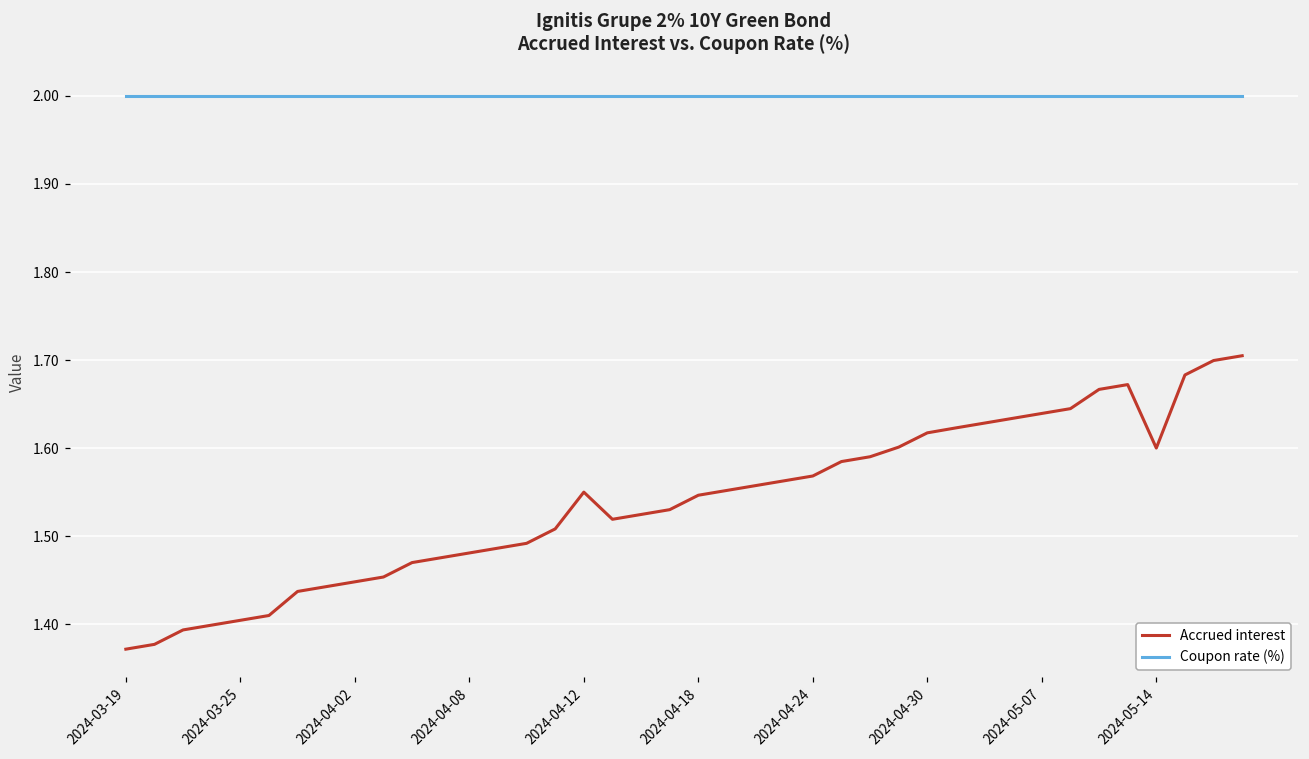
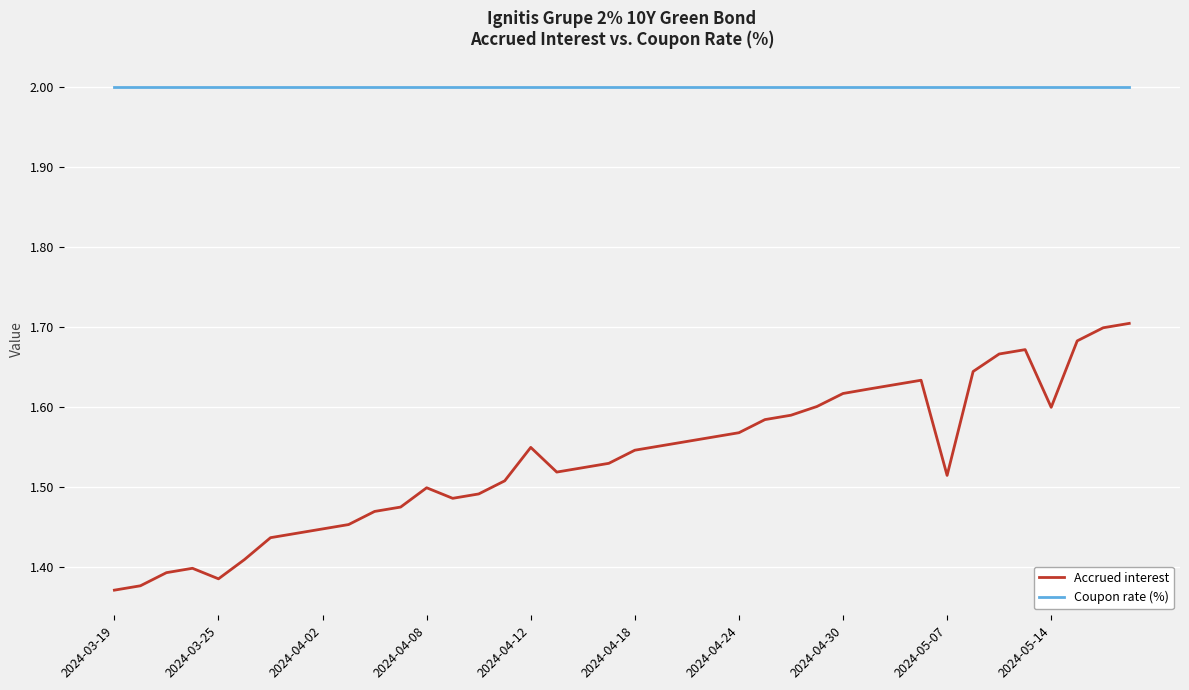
  {
    "Accrued interest": {
      "2024-03-19": 1.37,
-     "2024-03-25": 1.40,
+     "2024-03-25": 1.39,
      "2024-04-02": 1.45,
-     "2024-04-08": 1.48,
+     "2024-04-08": 1.50,
      "2024-04-12": 1.55,
      "2024-04-18": 1.55,
      "2024-04-24": 1.57,
      "2024-04-30": 1.62,
-     "2024-05-07": 1.64,
+     "2024-05-07": 1.51,
      "2024-05-14": 1.60
    },
    "Coupon rate (%)": {
      "2024-03-19": 2.00,
      "2024-03-25": 2.00,
      "2024-04-02": 2.00,
      "2024-04-08": 2.00,
      "2024-04-12": 2.00,
      "2024-04-18": 2.00,
      "2024-04-24": 2.00,
      "2024-04-30": 2.00,
      "2024-05-07": 2.00,
      "2024-05-14": 2.00
    }
  }
